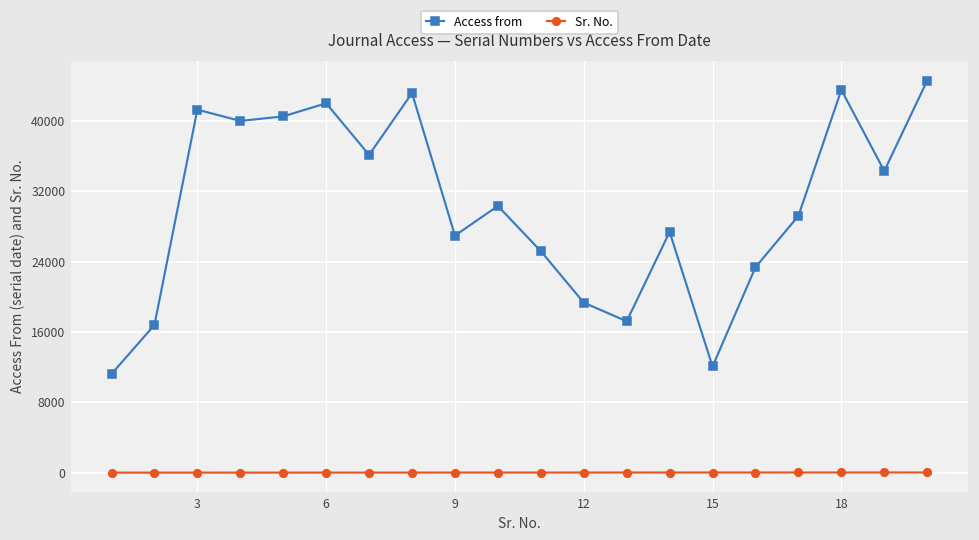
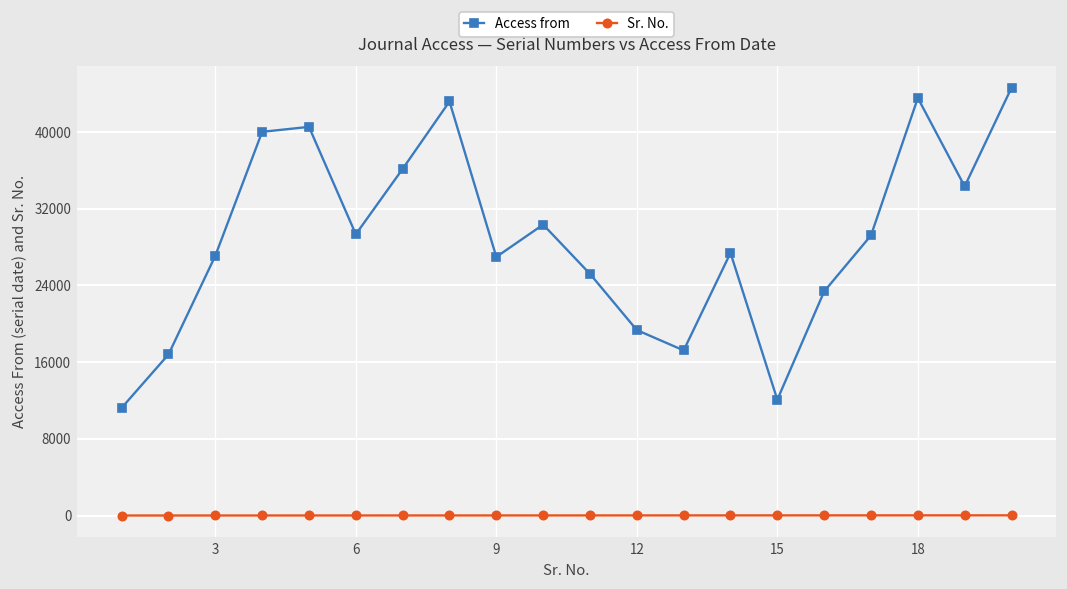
  {
    "Access from": {
-     "3": 41000,
-     "6": 42000,
+     "3": 27000,
+     "6": 29000,
      "9": 27000,
      "12": 19000,
      "15": 12000,
      "18": 44000
    },
    "Sr. No.": {
      "3": 0,
      "6": 0,
      "9": 0,
      "12": 0,
      "15": 0,
      "18": 0
    }
  }
